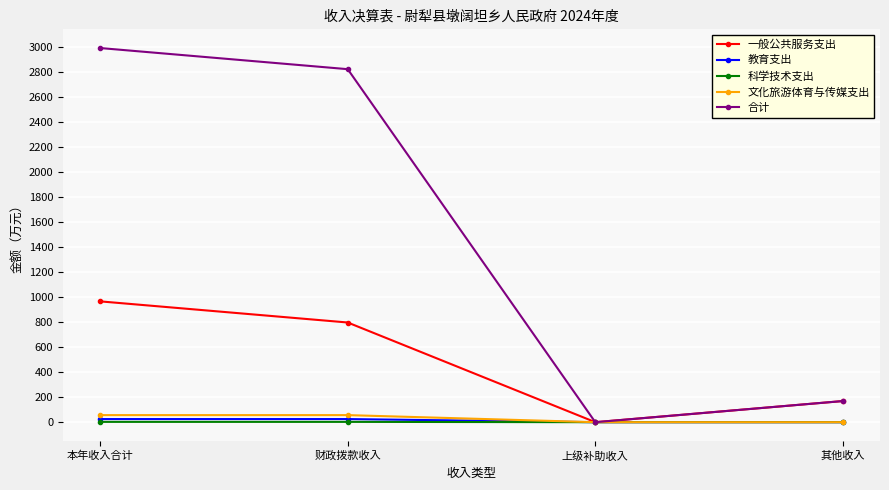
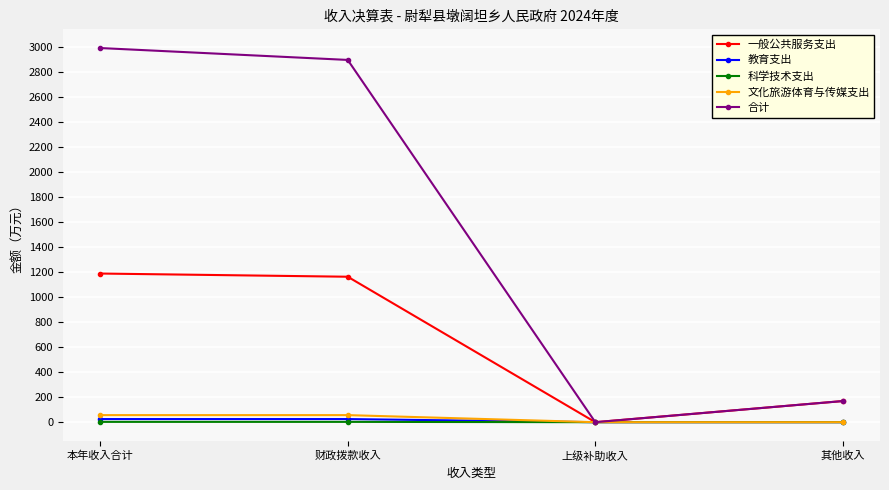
  {
    "一般公共服务支出": {
-     "本年收入合计": 970,
-     "财政拨款收入": 800
+     "本年收入合计": 1190,
+     "财政拨款收入": 1160
    },
    "教育支出": {
      "本年收入合计": 20,
      "财政拨款收入": 20
    },
    "科学技术支出": {
      "本年收入合计": 0,
      "财政拨款收入": 0
    },
    "文化旅游体育与传媒支出": {
      "本年收入合计": 60,
      "财政拨款收入": 60
    },
    "合计": {
      "本年收入合计": 2990,
-     "财政拨款收入": 2820
+     "财政拨款收入": 2900
    }
  }
